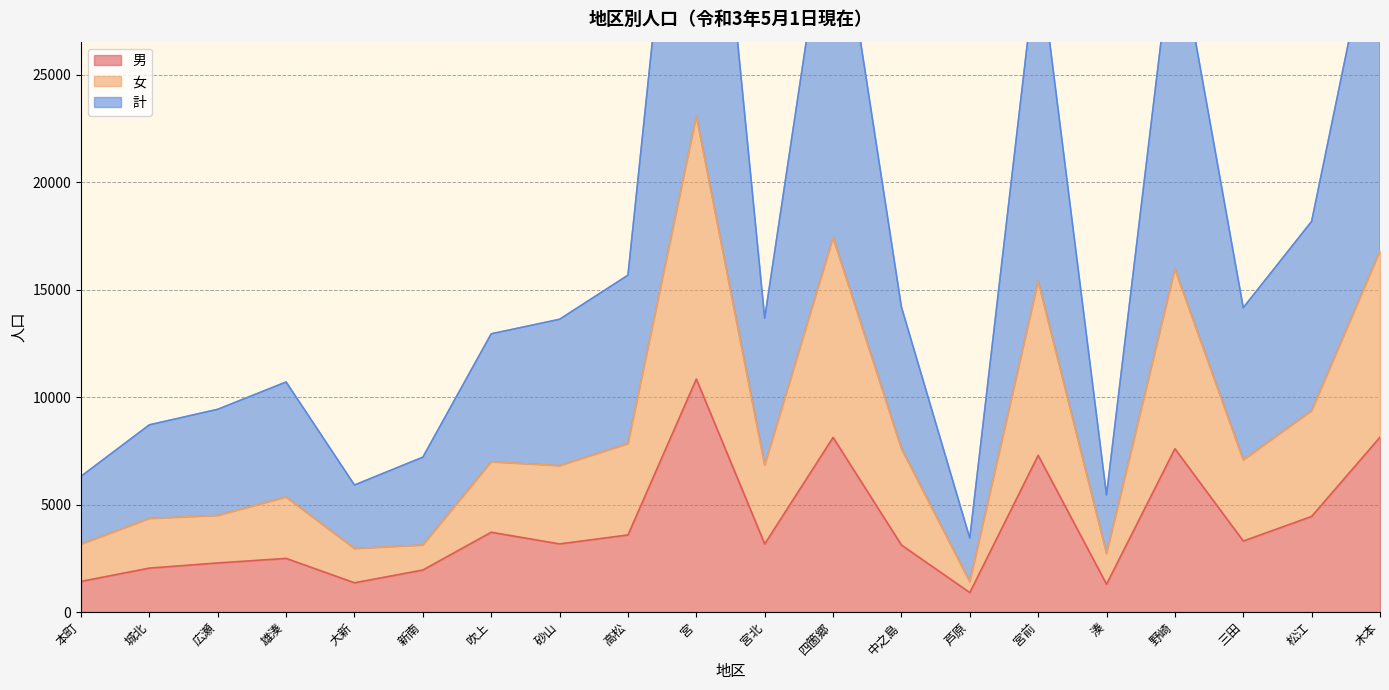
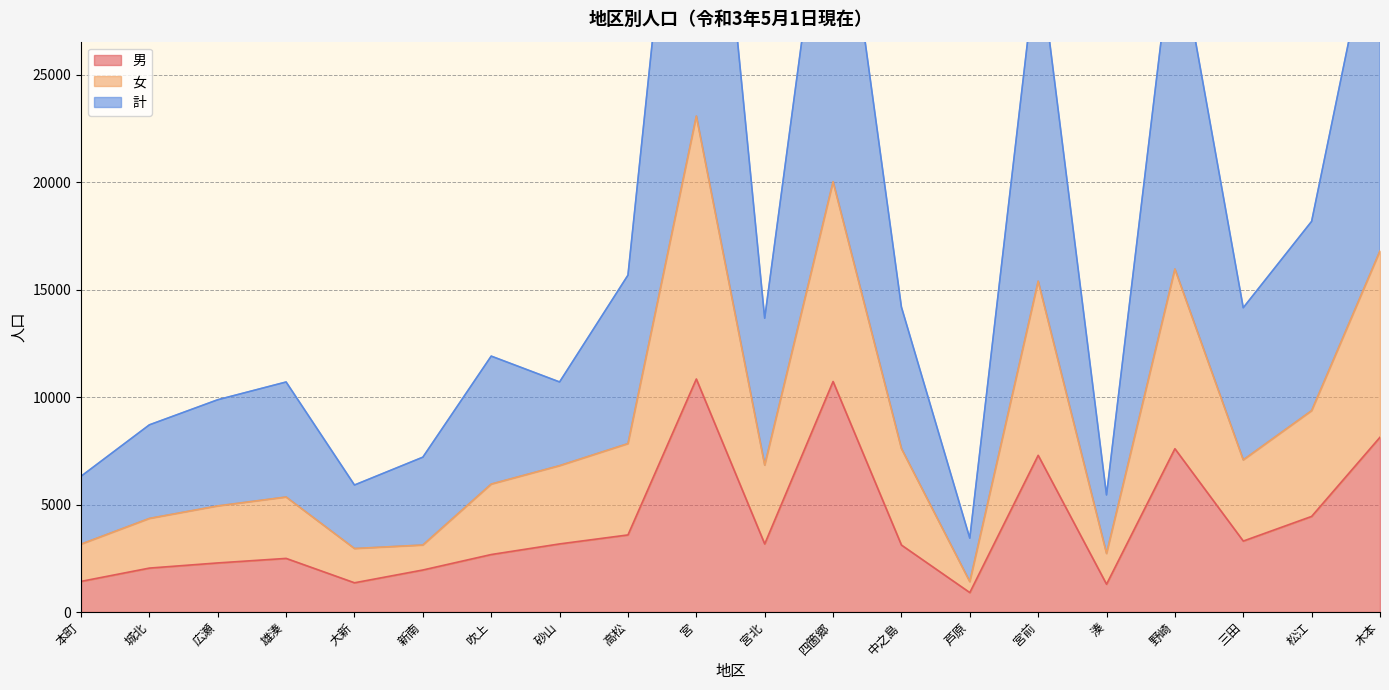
  {
    "男": {
      "本町": 1400,
      "城北": 2000,
      "広瀬": 2300,
      "雄湊": 2500,
      "大新": 1400,
      "新南": 2000,
-     "吹上": 3700,
+     "吹上": 2700,
      "砂山": 3200,
      "高松": 3600,
      "宮": 10800,
      "宮北": 3200,
-     "四箇郷": 8100,
+     "四箇郷": 10700,
      "中之島": 3100,
      "芦原": 900,
      "宮前": 7300,
      "湊": 1300,
      "野崎": 7600,
      "三田": 3300,
      "松江": 4400,
      "木本": 8100
    },
    "女": {
      "本町": 1700,
      "城北": 2300,
-     "広瀬": 2200,
+     "広瀬": 2700,
      "雄湊": 2900,
      "大新": 1600,
      "新南": 1200,
      "吹上": 3300,
      "砂山": 3600,
      "高松": 4300,
      "宮": 12200,
      "宮北": 3700,
      "四箇郷": 9300,
      "中之島": 4500,
      "芦原": 500,
      "宮前": 8100,
      "湊": 1400,
      "野崎": 8400,
      "三田": 3800,
      "松江": 4900,
      "木本": 8700
    },
    "計": {
      "本町": 3200,
      "城北": 4400,
      "広瀬": 4900,
      "雄湊": 5400,
      "大新": 3000,
      "新南": 4100,
      "吹上": 6000,
-     "砂山": 6800,
+     "砂山": 3900,
      "高松": 7800,
      "宮北": 6800,
      "中之島": 6600,
      "芦原": 2000,
      "湊": 2700,
      "三田": 7100,
      "松江": 8800
    }
  }
